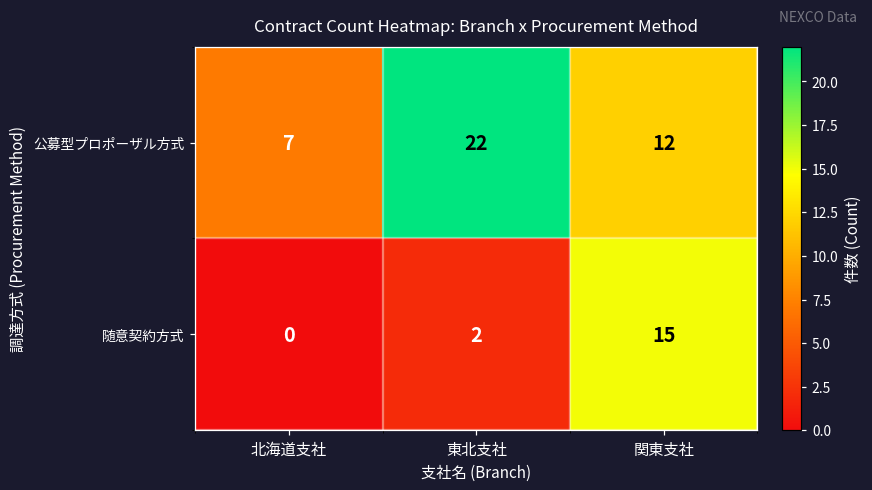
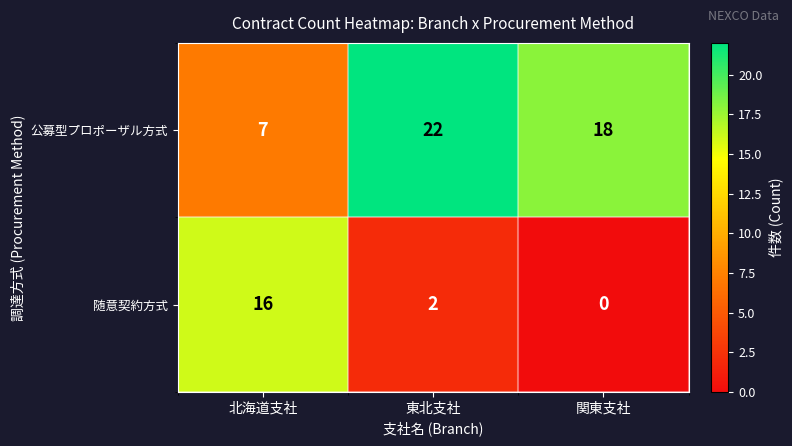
  {
    "公募型プロポーザル方式": {
      "北海道支社": 7,
      "東北支社": 22,
-     "関東支社": 12
+     "関東支社": 18
    },
    "随意契約方式": {
-     "北海道支社": 0,
+     "北海道支社": 16,
      "東北支社": 2,
-     "関東支社": 15
+     "関東支社": 0
    }
  }
